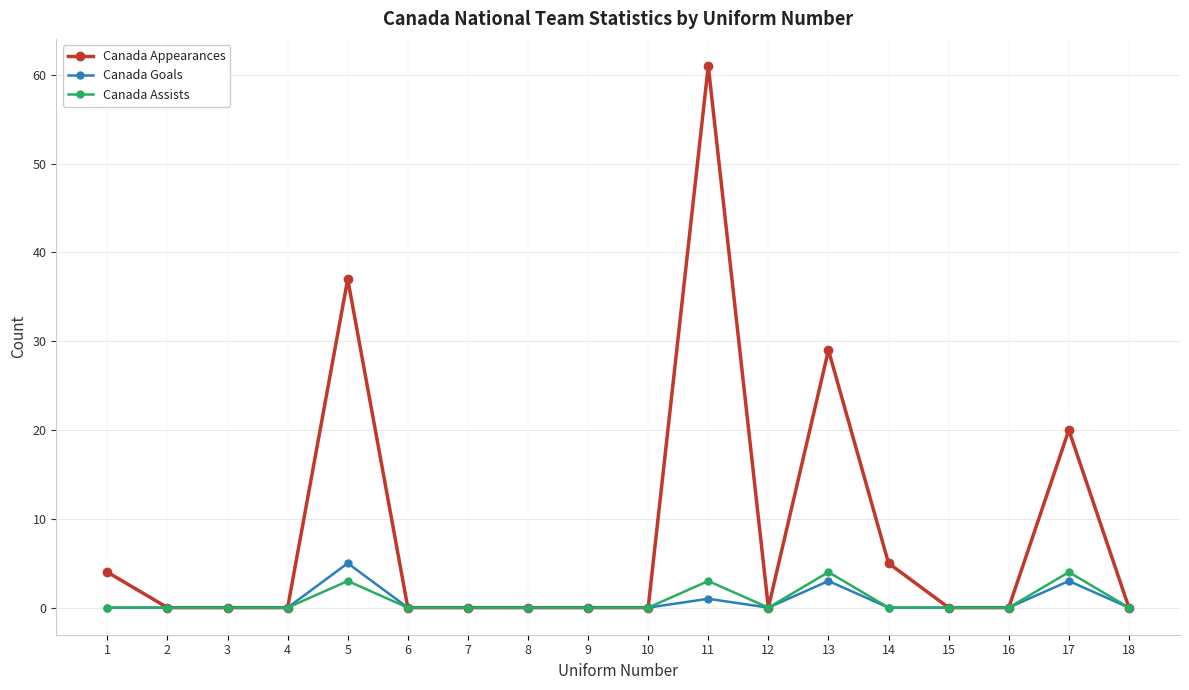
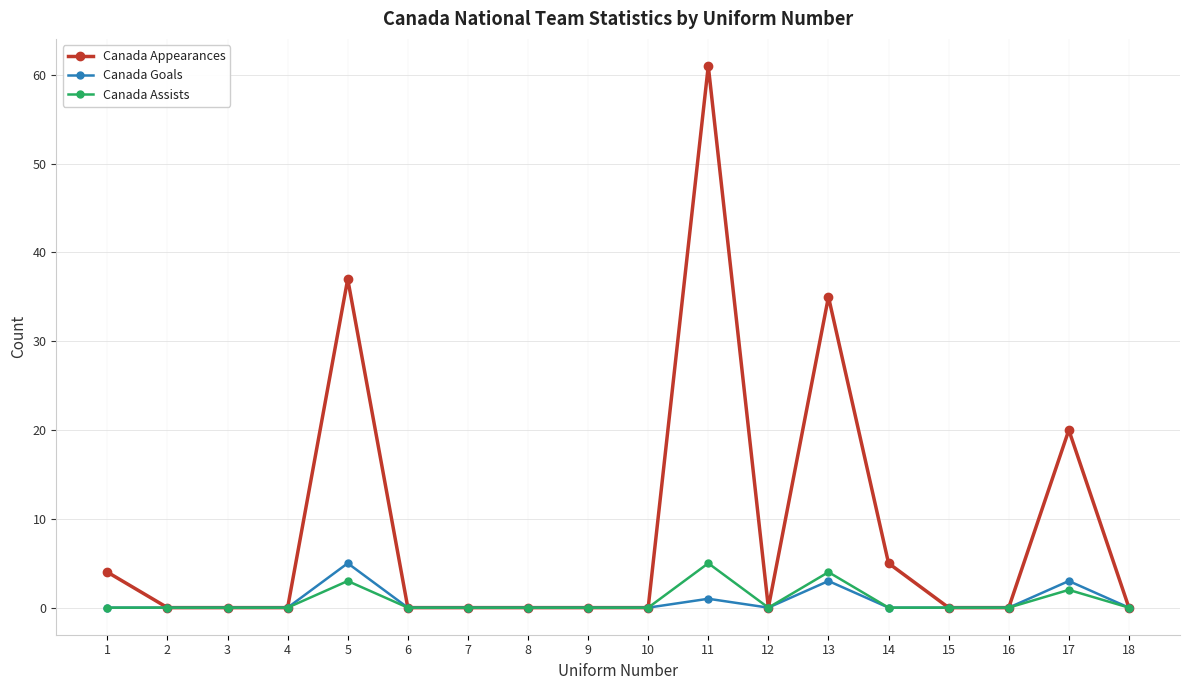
  {
    "Canada Appearances": {
      "1": 4,
      "5": 37,
      "11": 61,
-     "13": 29,
+     "13": 35,
      "14": 5,
      "17": 20
    },
    "Canada Goals": {
      "5": 5,
      "11": 1,
      "13": 3,
      "17": 3
    },
    "Canada Assists": {
      "5": 3,
-     "11": 3,
+     "11": 5,
      "13": 4,
-     "17": 4
+     "17": 2
    }
  }
